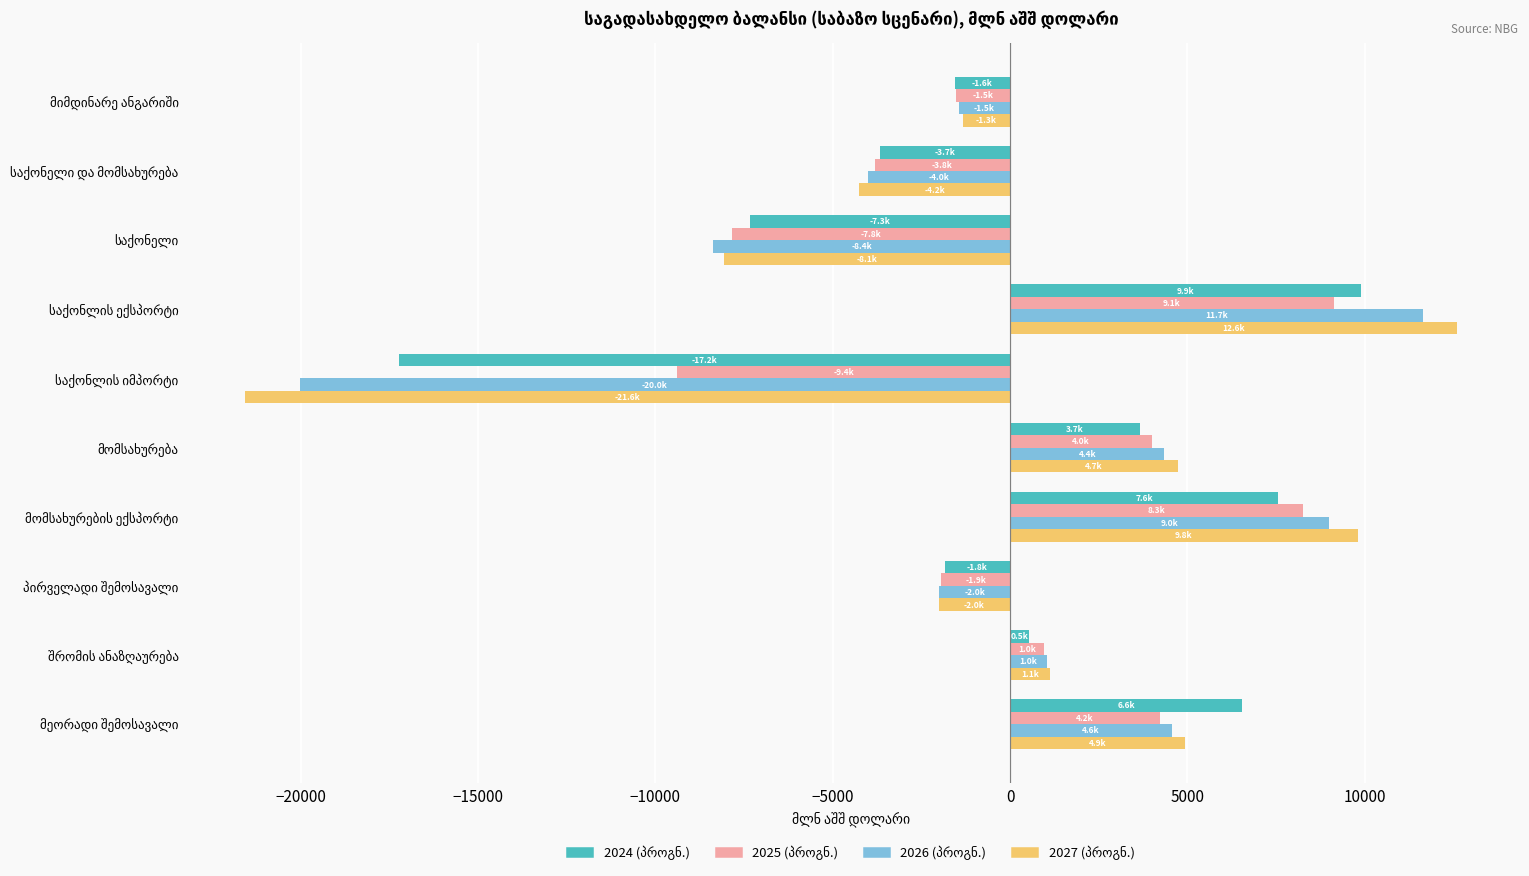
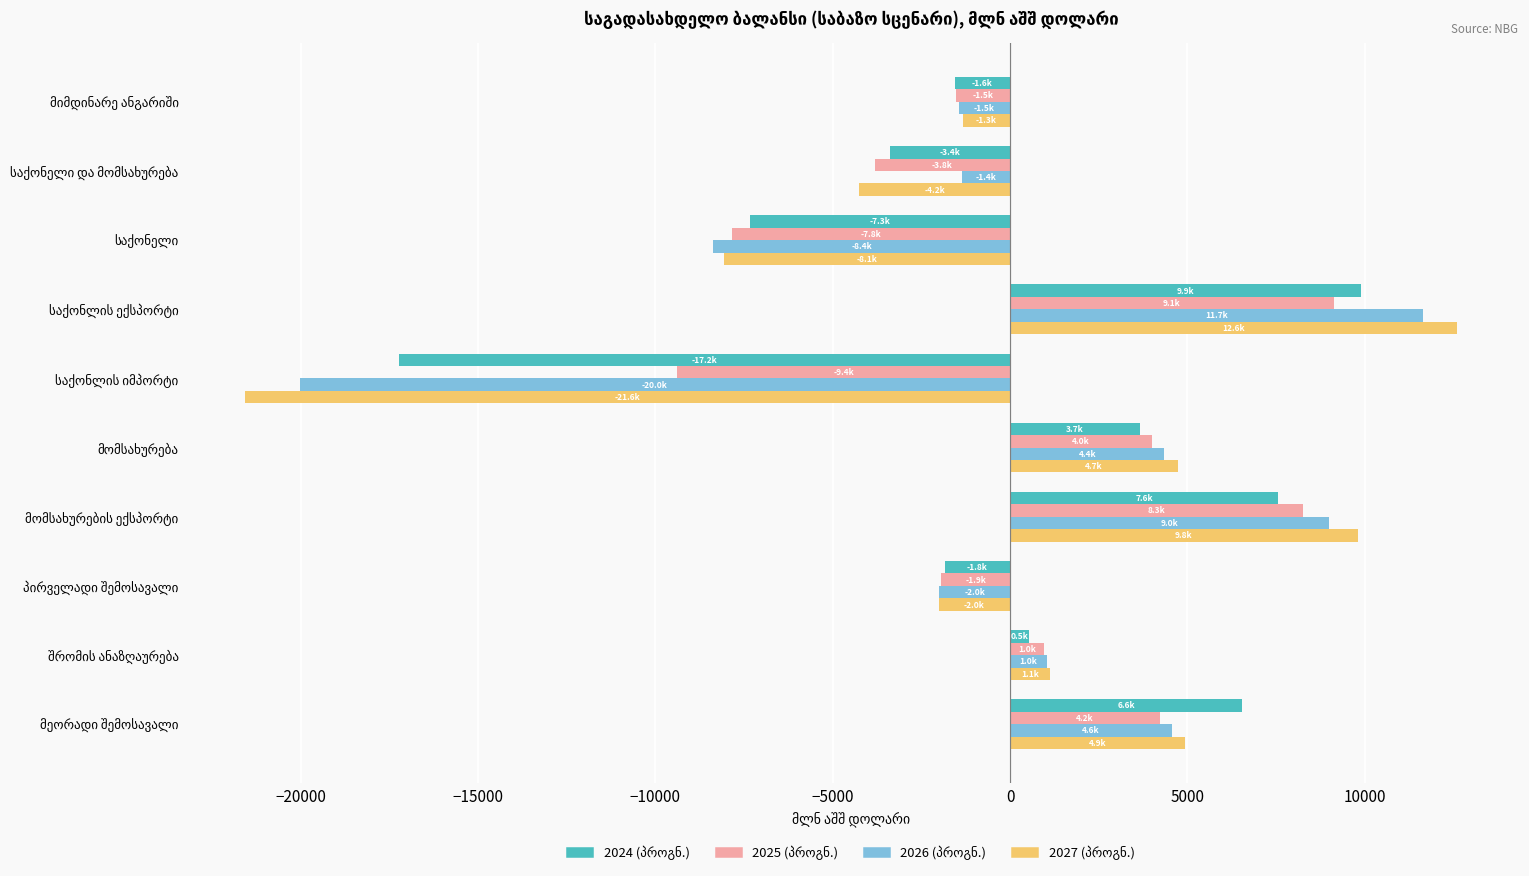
  {
    "2024 (პროგნ.)": {
      "მიმდინარე ანგარიში": "-1.6k",
-     "საქონელი და მომსახურება": "-3.7k",
+     "საქონელი და მომსახურება": "-3.4k",
      "საქონელი": "-7.3k",
      "საქონლის ექსპორტი": "9.9k",
      "საქონლის იმპორტი": "-17.2k",
      "მომსახურება": "3.7k",
      "მომსახურების ექსპორტი": "7.6k",
      "პირველადი შემოსავალი": "-1.8k",
      "შრომის ანაზღაურება": "0.5k",
      "მეორადი შემოსავალი": "6.6k"
    },
    "2025 (პროგნ.)": {
      "მიმდინარე ანგარიში": "-1.5k",
      "საქონელი და მომსახურება": "-3.8k",
      "საქონელი": "-7.8k",
      "საქონლის ექსპორტი": "9.1k",
      "საქონლის იმპორტი": "-9.4k",
      "მომსახურება": "4.0k",
      "მომსახურების ექსპორტი": "8.3k",
      "პირველადი შემოსავალი": "-1.9k",
      "შრომის ანაზღაურება": "1.0k",
      "მეორადი შემოსავალი": "4.2k"
    },
    "2026 (პროგნ.)": {
      "მიმდინარე ანგარიში": "-1.5k",
-     "საქონელი და მომსახურება": "-4.0k",
+     "საქონელი და მომსახურება": "-1.4k",
      "საქონელი": "-8.4k",
      "საქონლის ექსპორტი": "11.7k",
      "საქონლის იმპორტი": "-20.0k",
      "მომსახურება": "4.4k",
      "მომსახურების ექსპორტი": "9.0k",
      "პირველადი შემოსავალი": "-2.0k",
      "შრომის ანაზღაურება": "1.0k",
      "მეორადი შემოსავალი": "4.6k"
    },
    "2027 (პროგნ.)": {
      "მიმდინარე ანგარიში": "-1.3k",
      "საქონელი და მომსახურება": "-4.2k",
      "საქონელი": "-8.1k",
      "საქონლის ექსპორტი": "12.6k",
      "საქონლის იმპორტი": "-21.6k",
      "მომსახურება": "4.7k",
      "მომსახურების ექსპორტი": "9.8k",
      "პირველადი შემოსავალი": "-2.0k",
      "შრომის ანაზღაურება": "1.1k",
      "მეორადი შემოსავალი": "4.9k"
    }
  }
